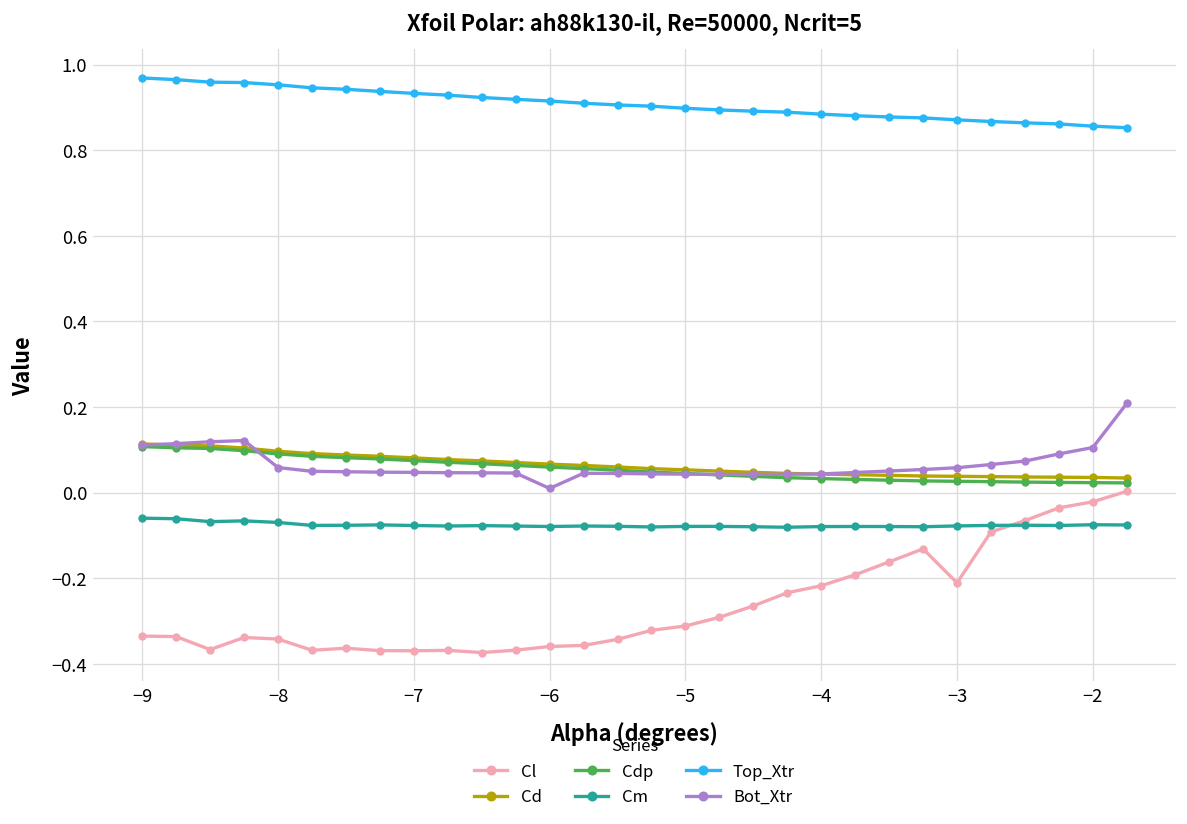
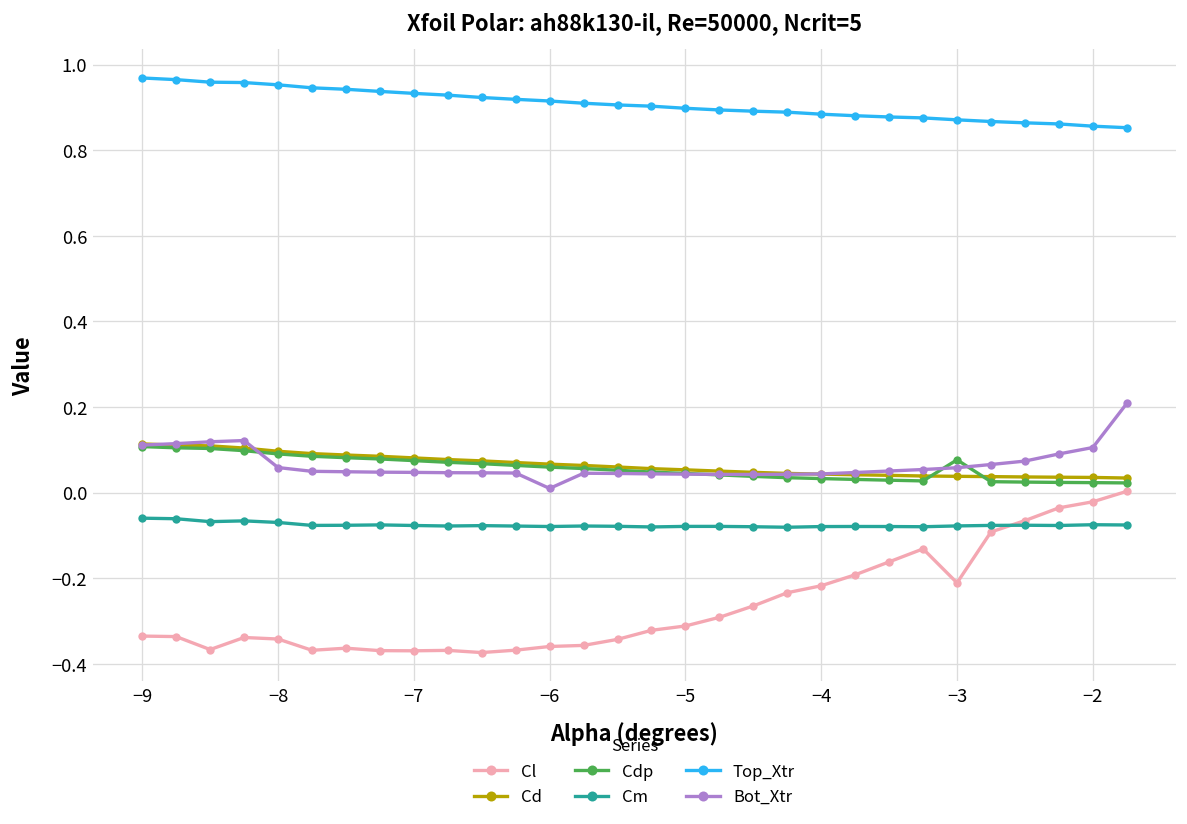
  {
    "Cl": {
      "−9": -0.34,
      "−8": -0.34,
      "−7": -0.37,
      "−6": -0.36,
      "−5": -0.31,
      "−4": -0.22,
      "−3": -0.21,
      "−2": -0.02
    },
    "Cd": {
      "−5": 0.05,
      "−3": 0.04,
      "−2": 0.04
    },
    "Cdp": {
      "−4": 0.03,
-     "−3": 0.03,
+     "−3": 0.08,
      "−2": 0.02
    },
    "Cm": {
      "−9": -0.06,
      "−8": -0.07,
      "−7": -0.08,
      "−6": -0.08,
      "−5": -0.08,
      "−4": -0.08,
      "−3": -0.08,
      "−2": -0.08
    },
    "Top_Xtr": {
      "−9": 0.97,
      "−8": 0.95,
      "−7": 0.93,
      "−6": 0.92,
      "−5": 0.90,
      "−4": 0.88,
      "−3": 0.87,
      "−2": 0.86
    },
    "Bot_Xtr": {
      "−8": 0.06,
      "−7": 0.05,
      "−6": 0.01,
      "−3": 0.06,
      "−2": 0.11
    }
  }
